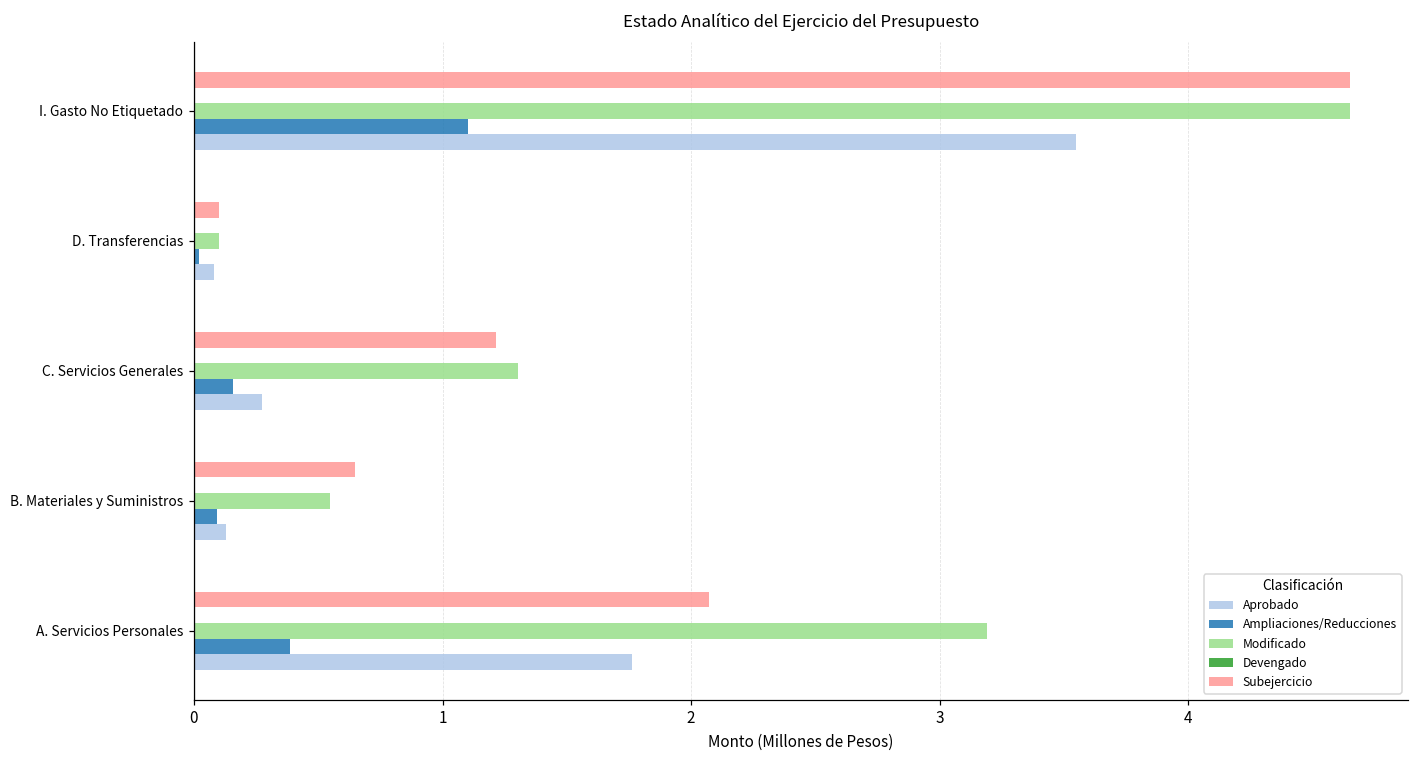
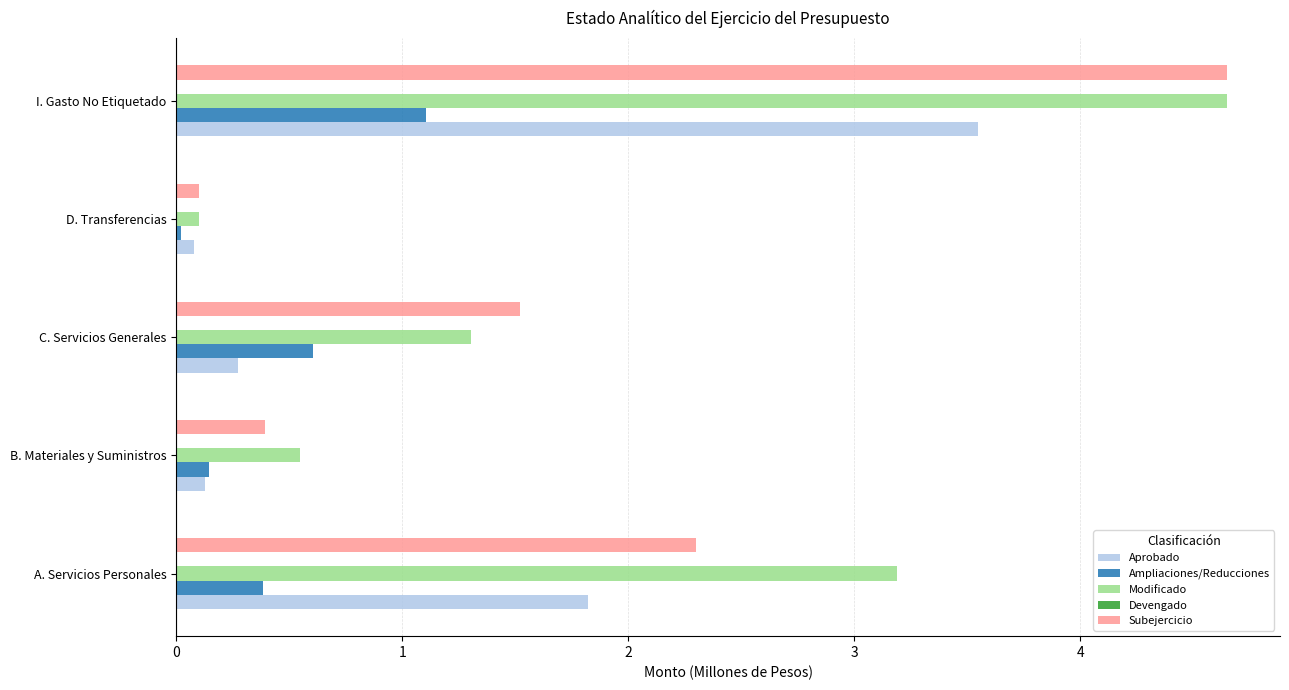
  {
    "Aprobado": {
      "I. Gasto No Etiquetado": 3.55,
      "D. Transferencias": 0.08,
      "C. Servicios Generales": 0.27,
      "B. Materiales y Suministros": 0.13,
-     "A. Servicios Personales": 1.76
+     "A. Servicios Personales": 1.82
    },
    "Ampliaciones/Reducciones": {
      "I. Gasto No Etiquetado": 1.10,
      "D. Transferencias": 0.02,
-     "C. Servicios Generales": 0.16,
-     "B. Materiales y Suministros": 0.09,
+     "C. Servicios Generales": 0.60,
+     "B. Materiales y Suministros": 0.14,
      "A. Servicios Personales": 0.38
    },
    "Modificado": {
      "I. Gasto No Etiquetado": 4.65,
      "D. Transferencias": 0.10,
      "C. Servicios Generales": 1.30,
      "B. Materiales y Suministros": 0.55,
      "A. Servicios Personales": 3.19
    },
    "Devengado": {
      "I. Gasto No Etiquetado": 0.00,
      "D. Transferencias": 0.00,
      "C. Servicios Generales": 0.00,
      "B. Materiales y Suministros": 0.00,
      "A. Servicios Personales": 0.00
    },
    "Subejercicio": {
      "I. Gasto No Etiquetado": 4.65,
      "D. Transferencias": 0.10,
-     "C. Servicios Generales": 1.22,
-     "B. Materiales y Suministros": 0.65,
-     "A. Servicios Personales": 2.07
+     "C. Servicios Generales": 1.52,
+     "B. Materiales y Suministros": 0.39,
+     "A. Servicios Personales": 2.30
    }
  }
